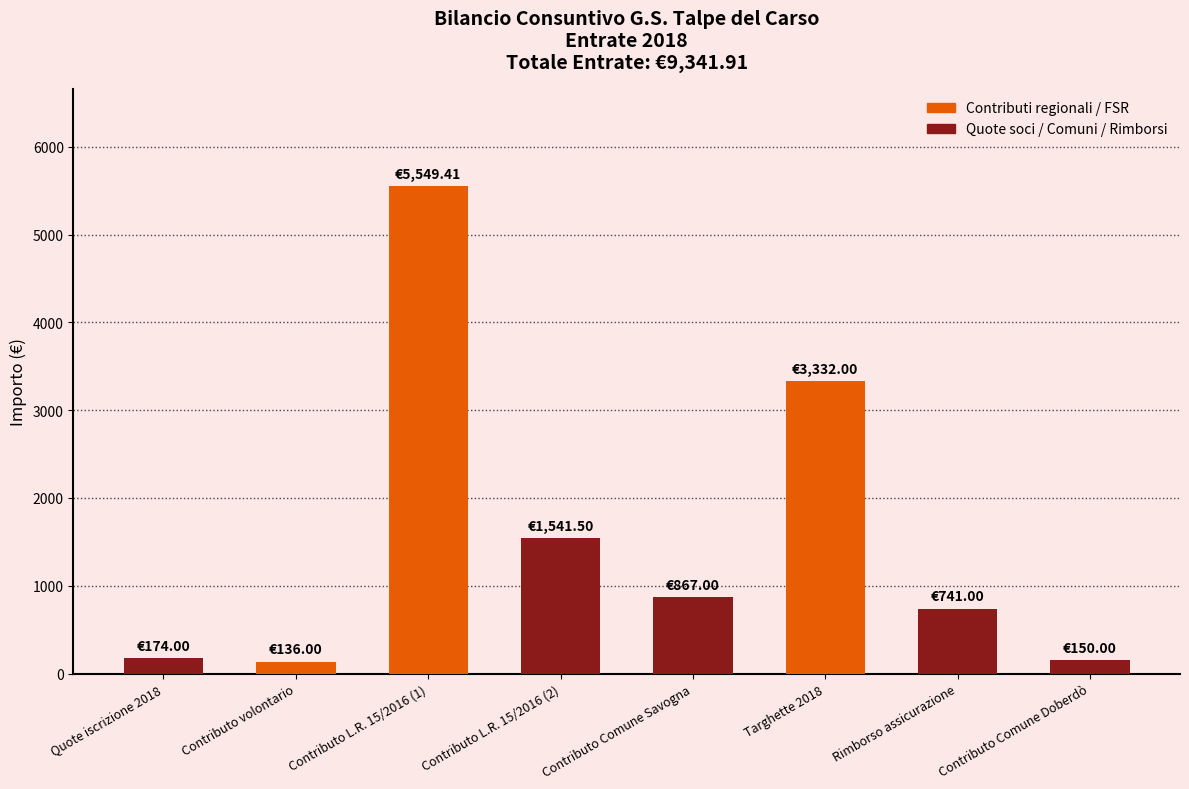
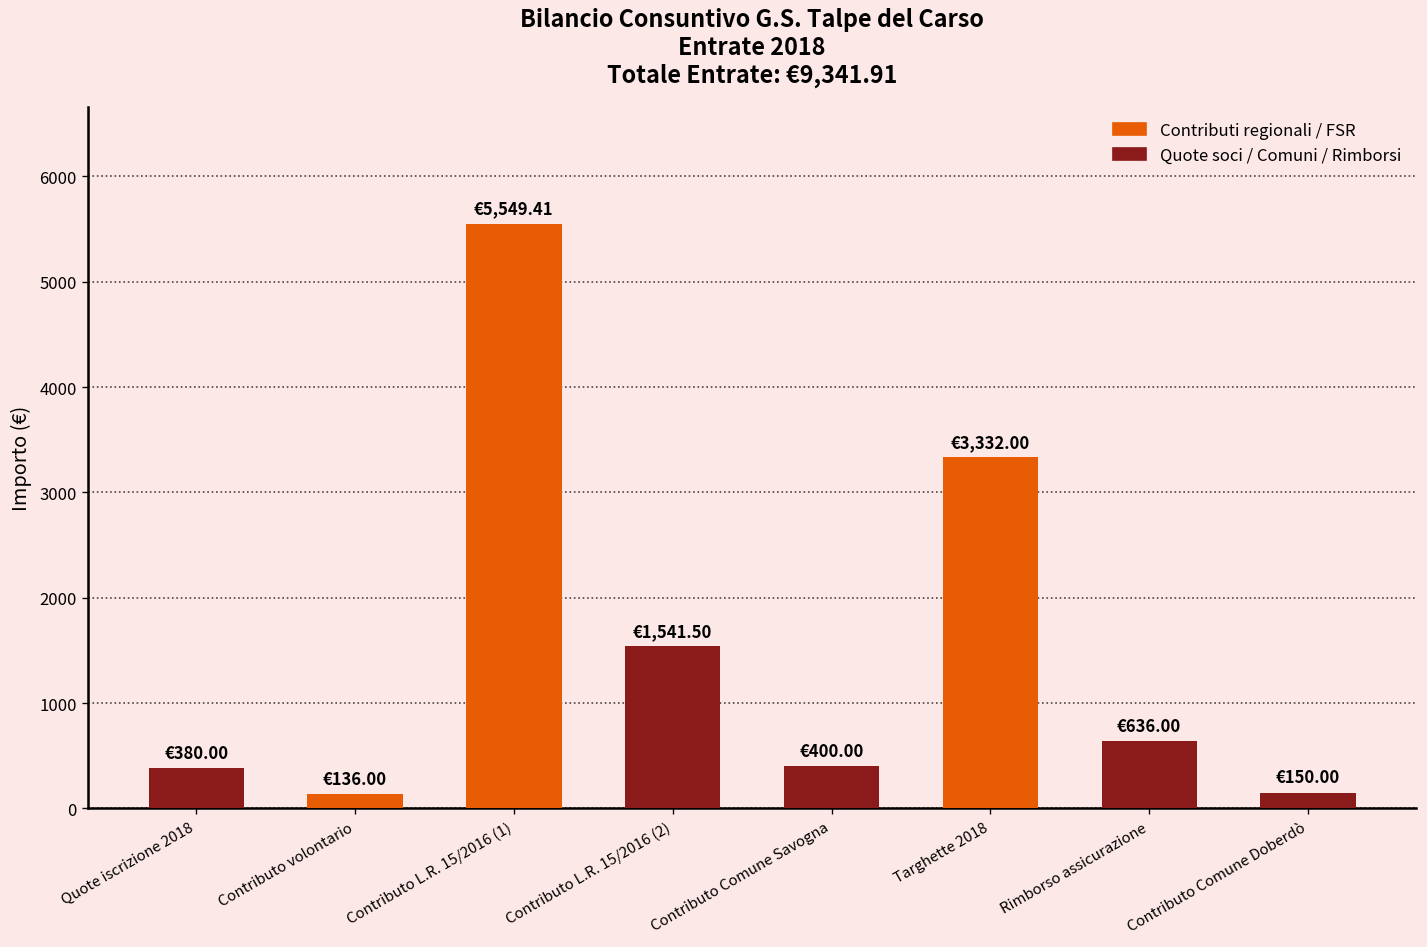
  {
-   "Quote iscrizione 2018": "€174.00",
+   "Quote iscrizione 2018": "€380.00",
    "Contributo volontario": "€136.00",
    "Contributo L.R. 15/2016 (1)": "€5,549.41",
    "Contributo L.R. 15/2016 (2)": "€1,541.50",
-   "Contributo Comune Savogna": "€867.00",
+   "Contributo Comune Savogna": "€400.00",
    "Targhette 2018": "€3,332.00",
-   "Rimborso assicurazione": "€741.00",
+   "Rimborso assicurazione": "€636.00",
    "Contributo Comune Doberdò": "€150.00"
  }
